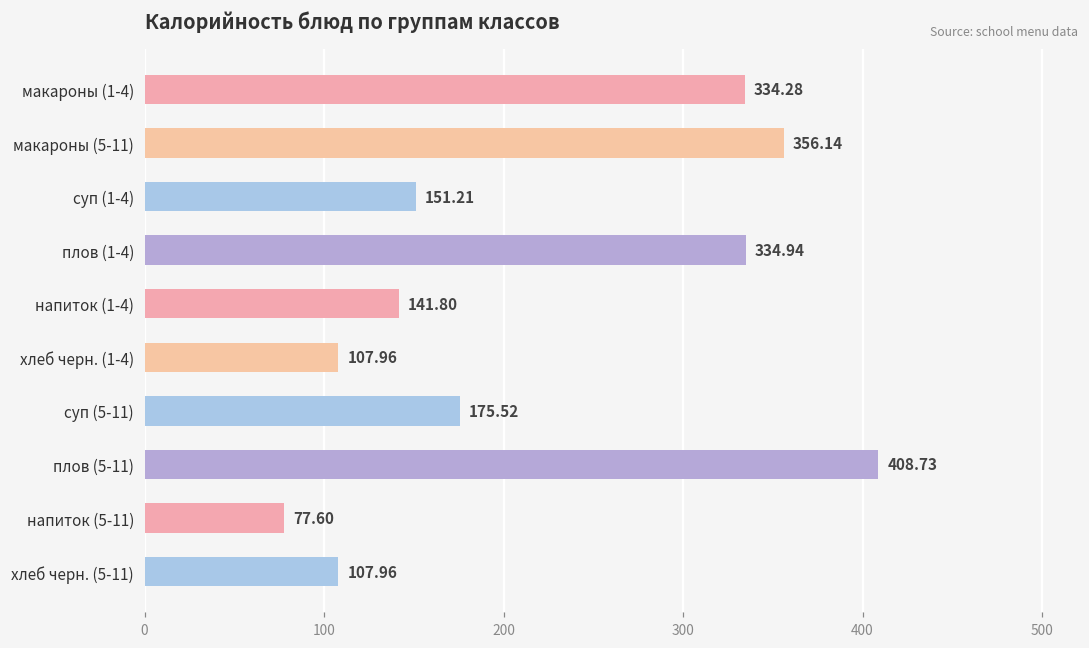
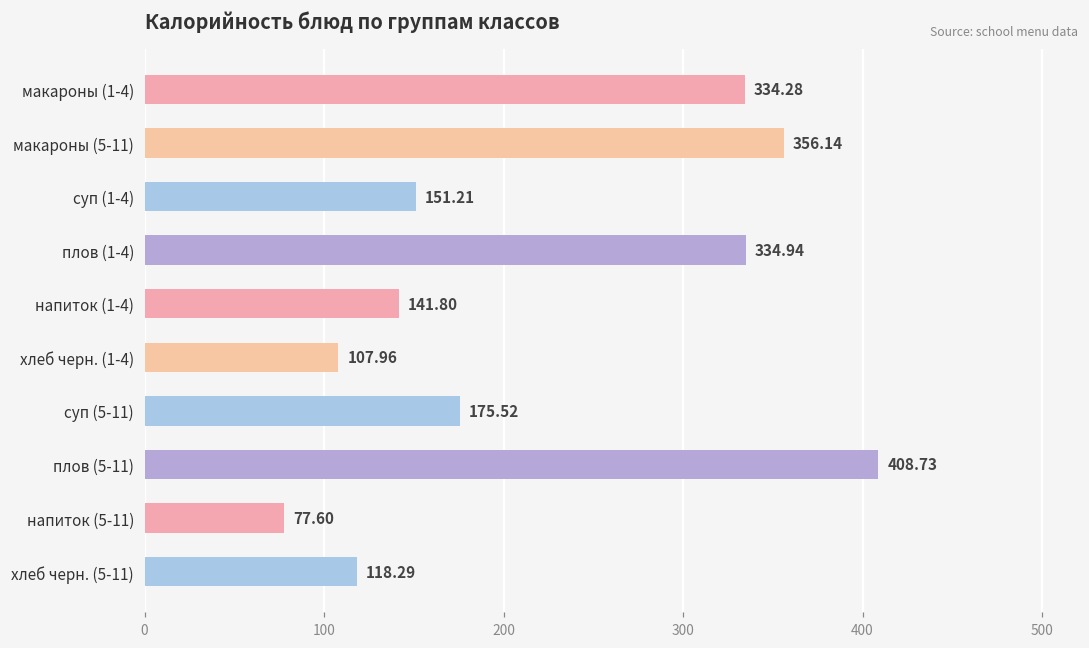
  {
    "макароны (1-4)": 334.28,
    "макароны (5-11)": 356.14,
    "суп (1-4)": 151.21,
    "плов (1-4)": 334.94,
    "напиток (1-4)": 141.80,
    "хлеб черн. (1-4)": 107.96,
    "суп (5-11)": 175.52,
    "плов (5-11)": 408.73,
    "напиток (5-11)": 77.60,
-   "хлеб черн. (5-11)": 107.96
+   "хлеб черн. (5-11)": 118.29
  }
